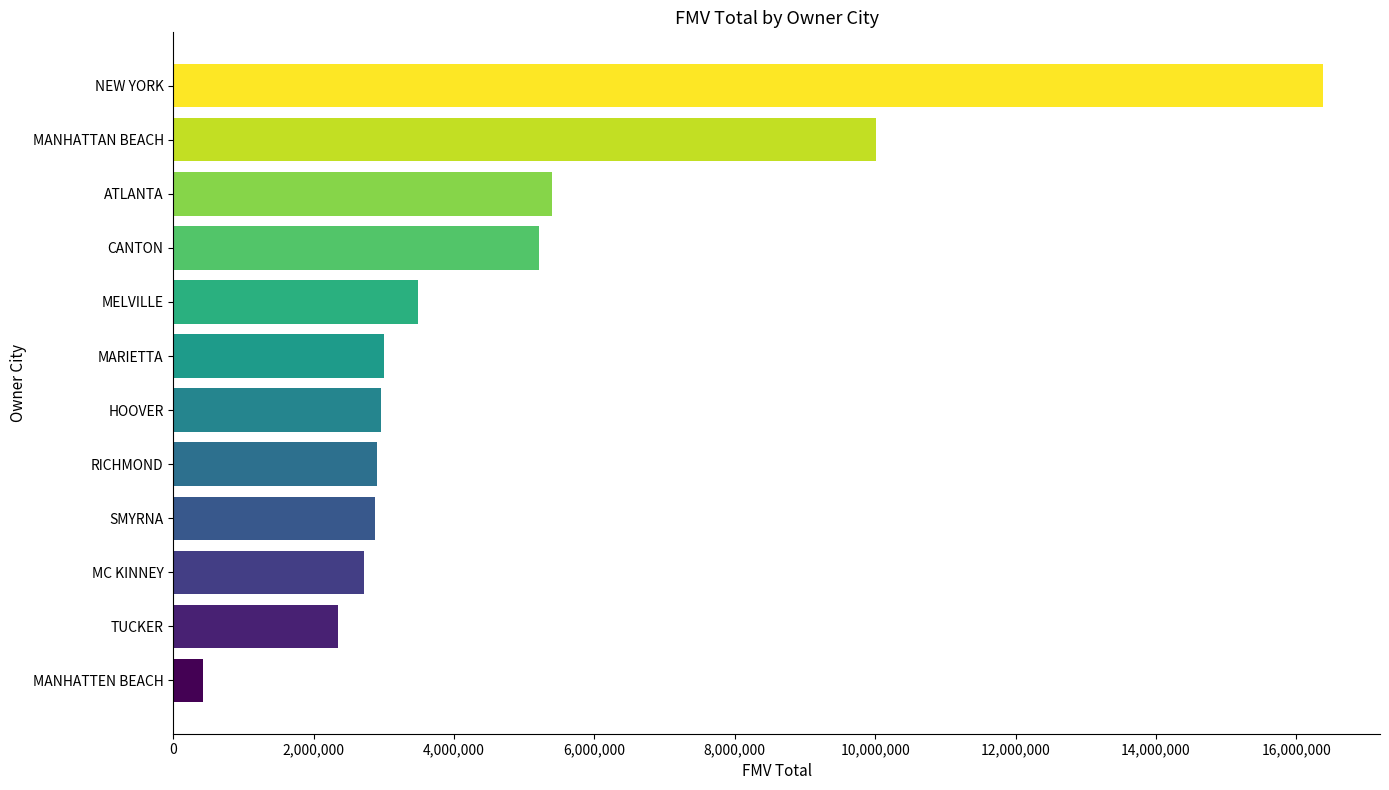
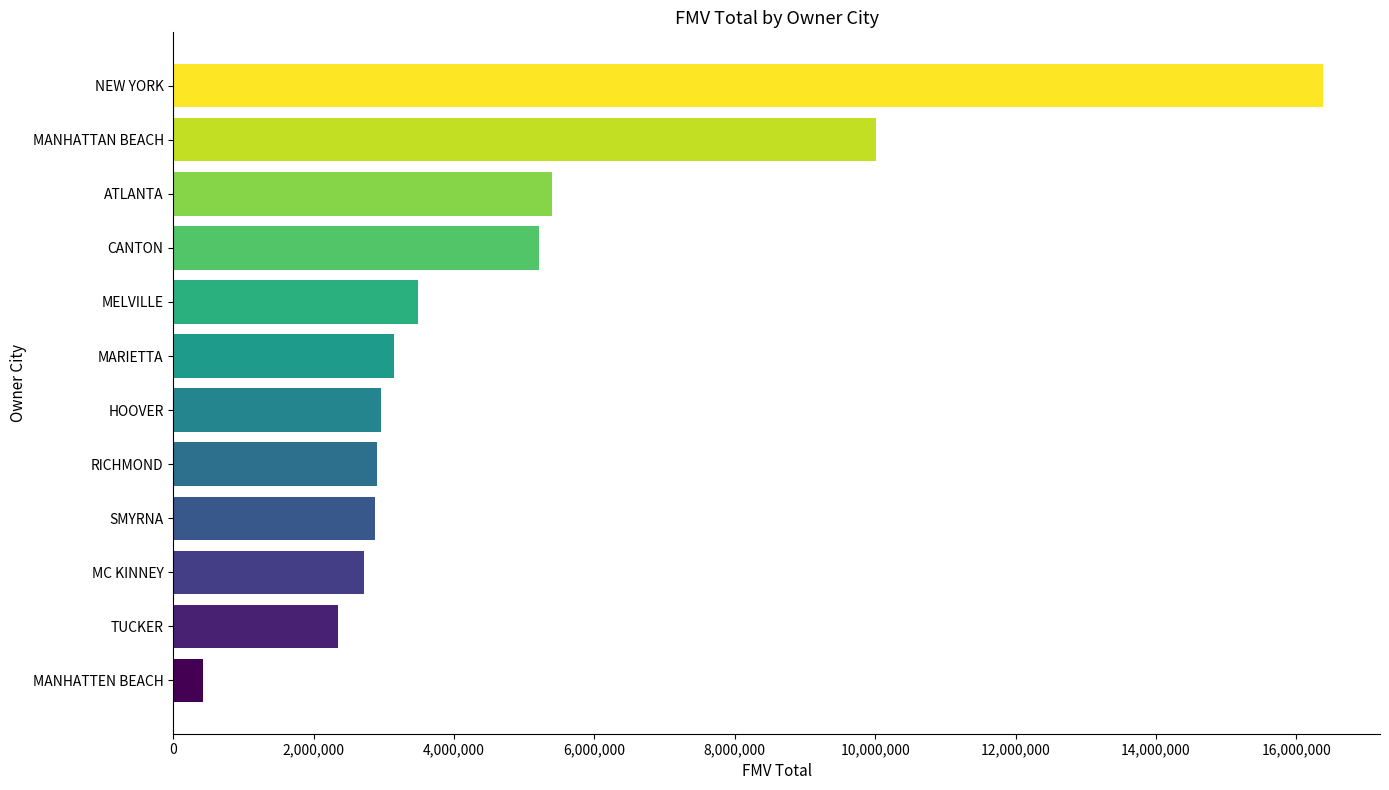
  {
    "NEW YORK": "16,400,000",
    "MANHATTAN BEACH": "10,000,000",
    "ATLANTA": "5,400,000",
    "CANTON": "5,200,000",
    "MELVILLE": "3,500,000",
-   "MARIETTA": "3,000,000",
+   "MARIETTA": "3,100,000",
    "HOOVER": "3,000,000",
    "RICHMOND": "2,900,000",
    "SMYRNA": "2,900,000",
    "MC KINNEY": "2,700,000",
    "TUCKER": "2,300,000",
    "MANHATTEN BEACH": "400,000"
  }
